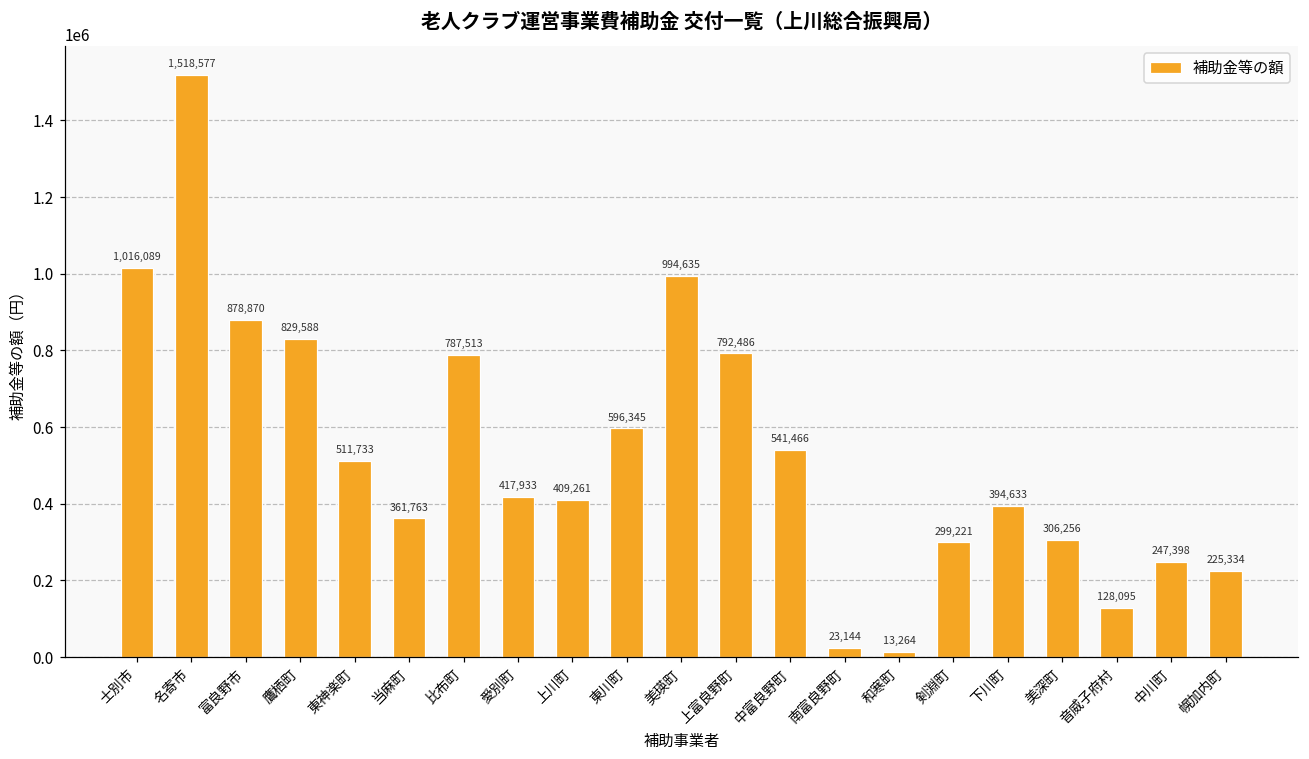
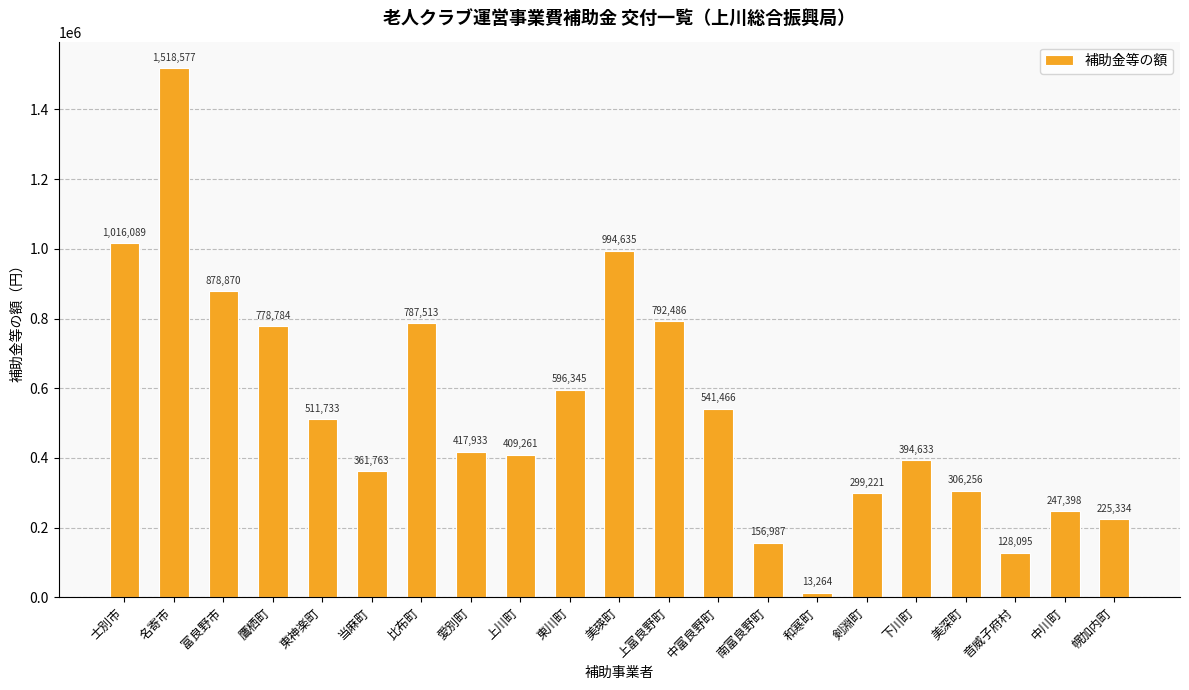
  {
    "士別市": "1,016,089",
    "名寄市": "1,518,577",
    "富良野市": "878,870",
-   "鷹栖町": "829,588",
+   "鷹栖町": "778,784",
    "東神楽町": "511,733",
    "当麻町": "361,763",
    "比布町": "787,513",
    "愛別町": "417,933",
    "上川町": "409,261",
    "東川町": "596,345",
    "美瑛町": "994,635",
    "上富良野町": "792,486",
    "中富良野町": "541,466",
-   "南富良野町": "23,144",
+   "南富良野町": "156,987",
    "和寒町": "13,264",
    "剣淵町": "299,221",
    "下川町": "394,633",
    "美深町": "306,256",
    "音威子府村": "128,095",
    "中川町": "247,398",
    "幌加内町": "225,334"
  }
